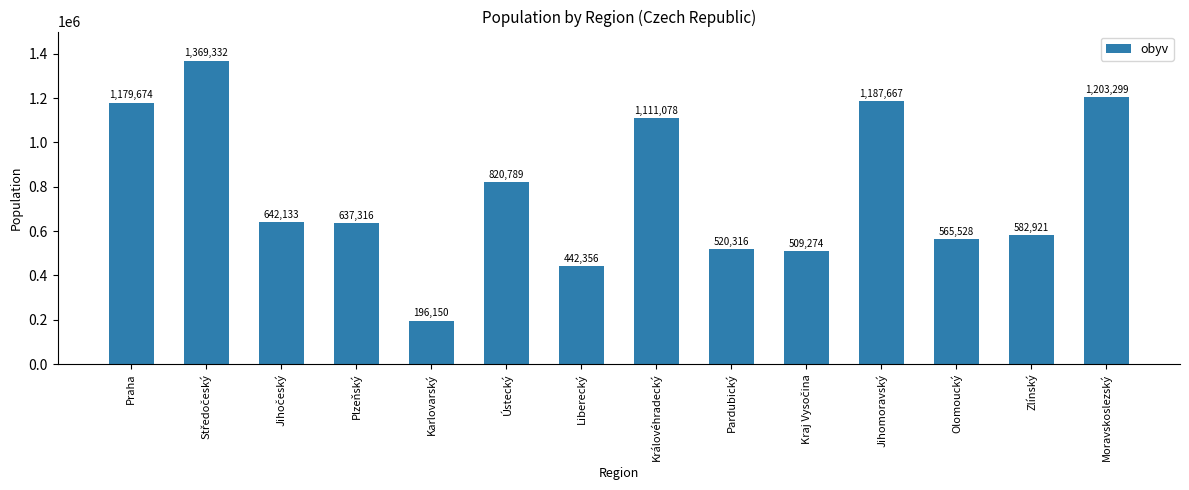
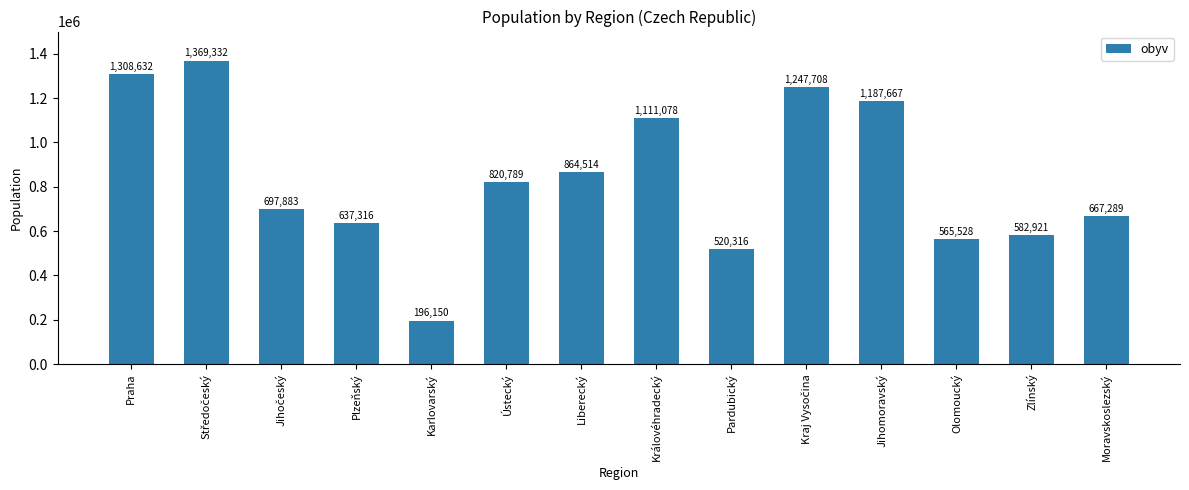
  {
-   "Praha": "1,179,674",
+   "Praha": "1,308,632",
    "Středočeský": "1,369,332",
-   "Jihočeský": "642,133",
+   "Jihočeský": "697,883",
    "Plzeňský": "637,316",
    "Karlovarský": "196,150",
    "Ústecký": "820,789",
-   "Liberecký": "442,356",
+   "Liberecký": "864,514",
    "Královéhradecký": "1,111,078",
    "Pardubický": "520,316",
-   "Kraj Vysočina": "509,274",
+   "Kraj Vysočina": "1,247,708",
    "Jihomoravský": "1,187,667",
    "Olomoucký": "565,528",
    "Zlínský": "582,921",
-   "Moravskoslezský": "1,203,299"
+   "Moravskoslezský": "667,289"
  }
